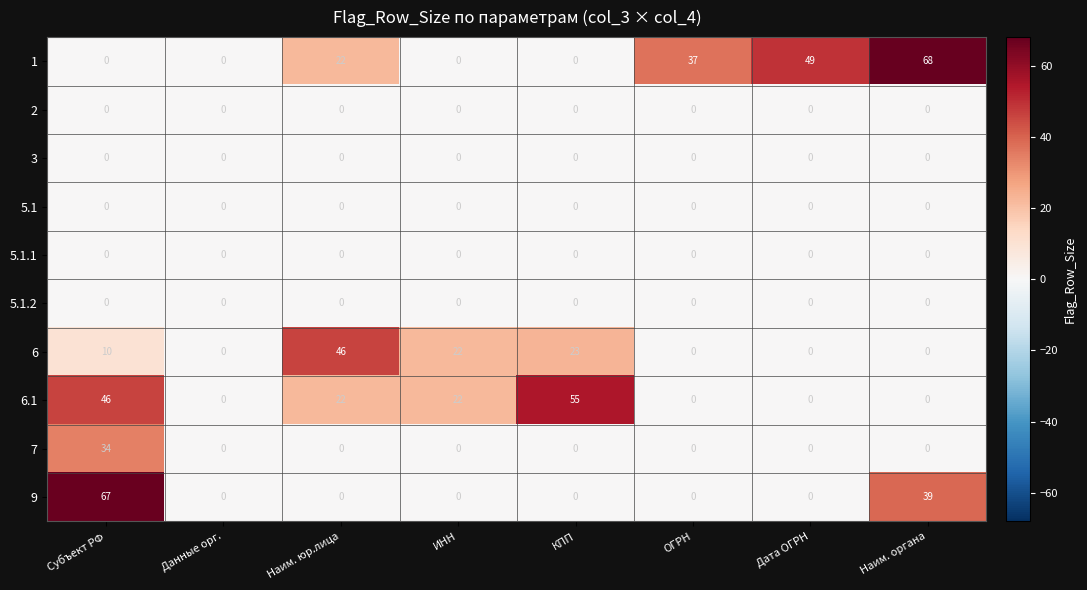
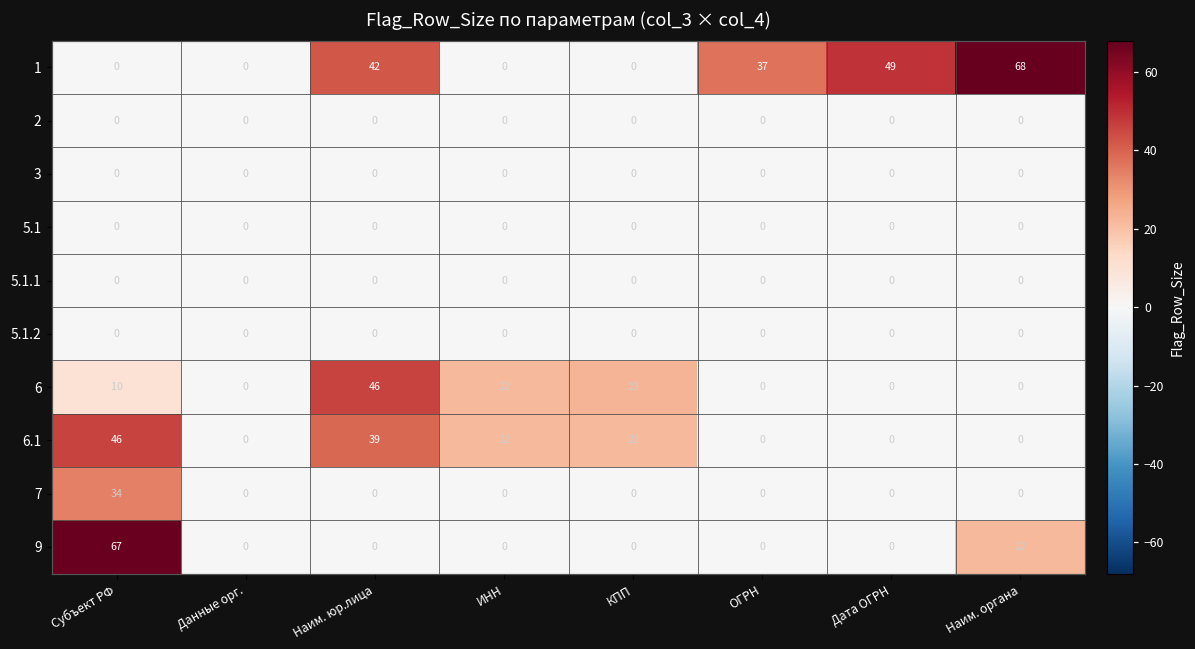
  {
    "1": {
-     "Наим. юр.лица": 22,
+     "Наим. юр.лица": 42,
      "ОГРН": 37,
      "Дата ОГРН": 49,
      "Наим. органа": 68
    },
    "6": {
      "Наим. юр.лица": 46,
      "ИНН": 22,
      "КПП": 23
    },
    "6.1": {
      "Субъект РФ": 46,
-     "Наим. юр.лица": 22,
+     "Наим. юр.лица": 39,
      "ИНН": 22,
-     "КПП": 55
+     "КПП": 22
    },
    "7": {
      "Субъект РФ": 34
    },
    "9": {
      "Субъект РФ": 67,
-     "Наим. органа": 39
+     "Наим. органа": 22
    }
  }
